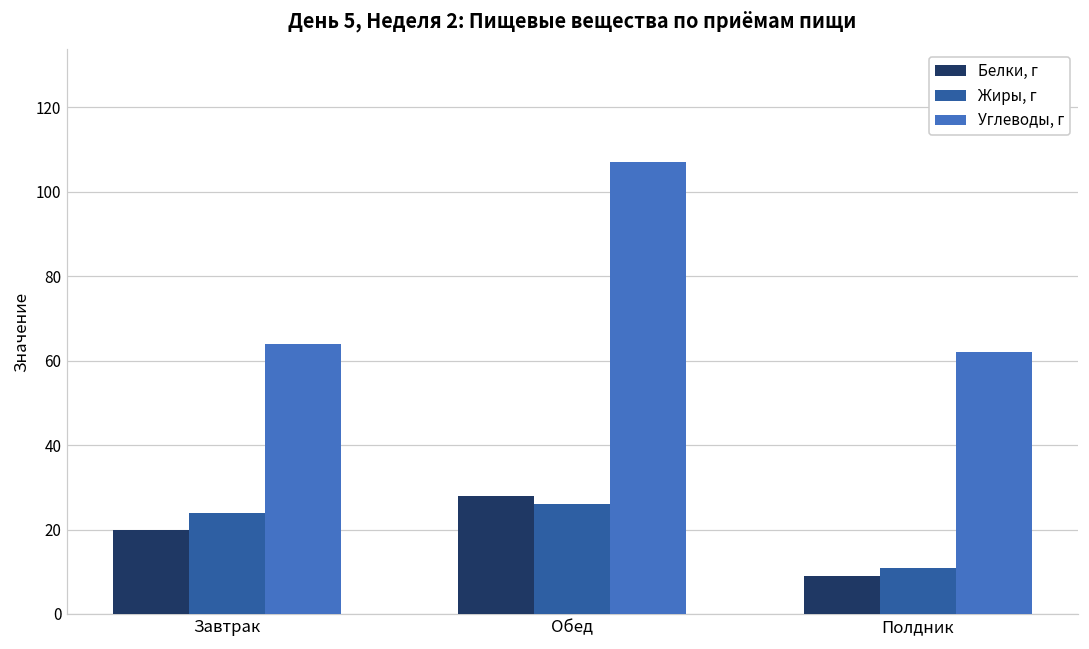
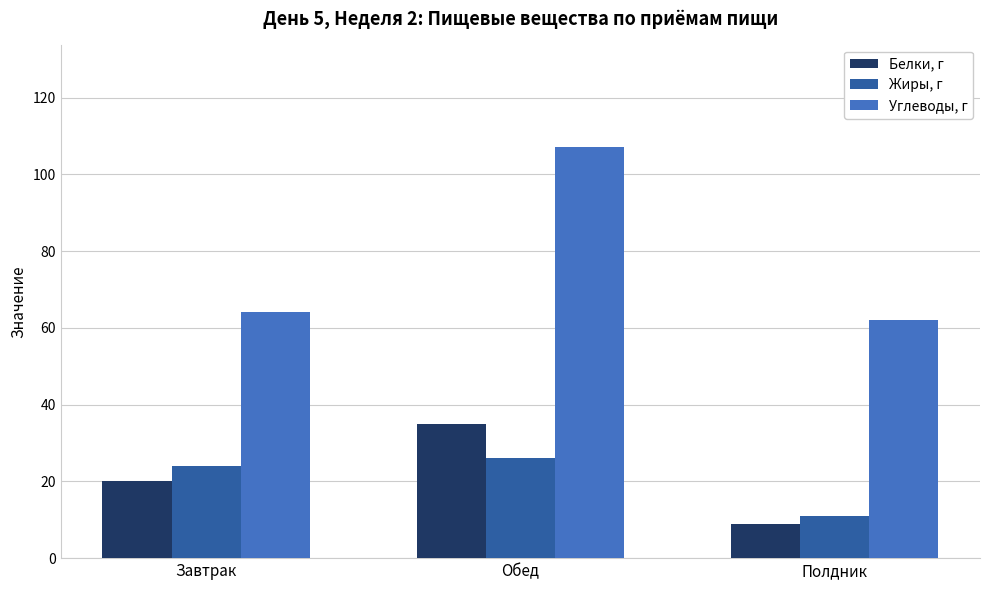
  {
    "Белки, г": {
      "Завтрак": 20,
-     "Обед": 28,
+     "Обед": 35,
      "Полдник": 9
    }
  }
